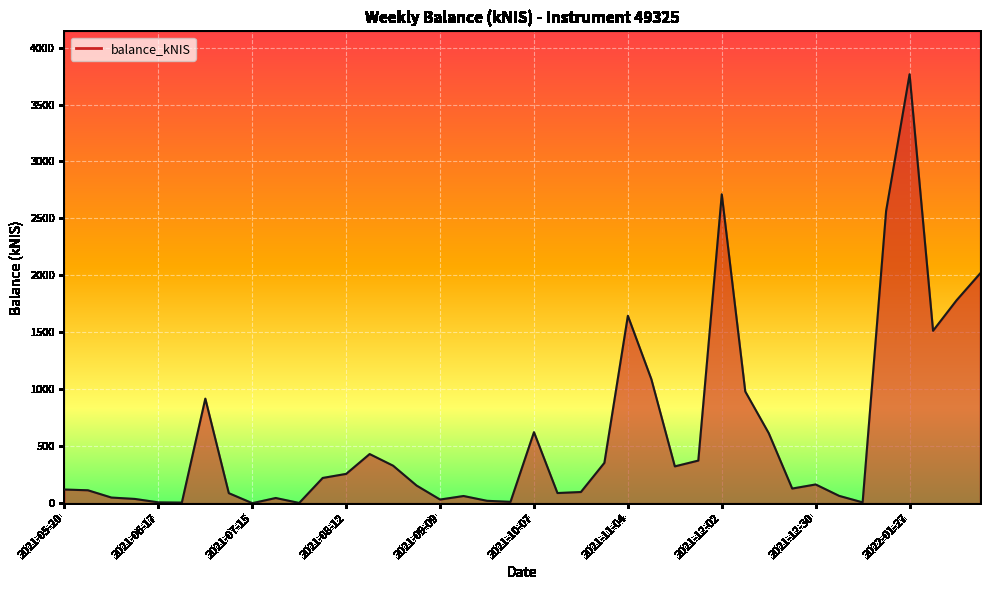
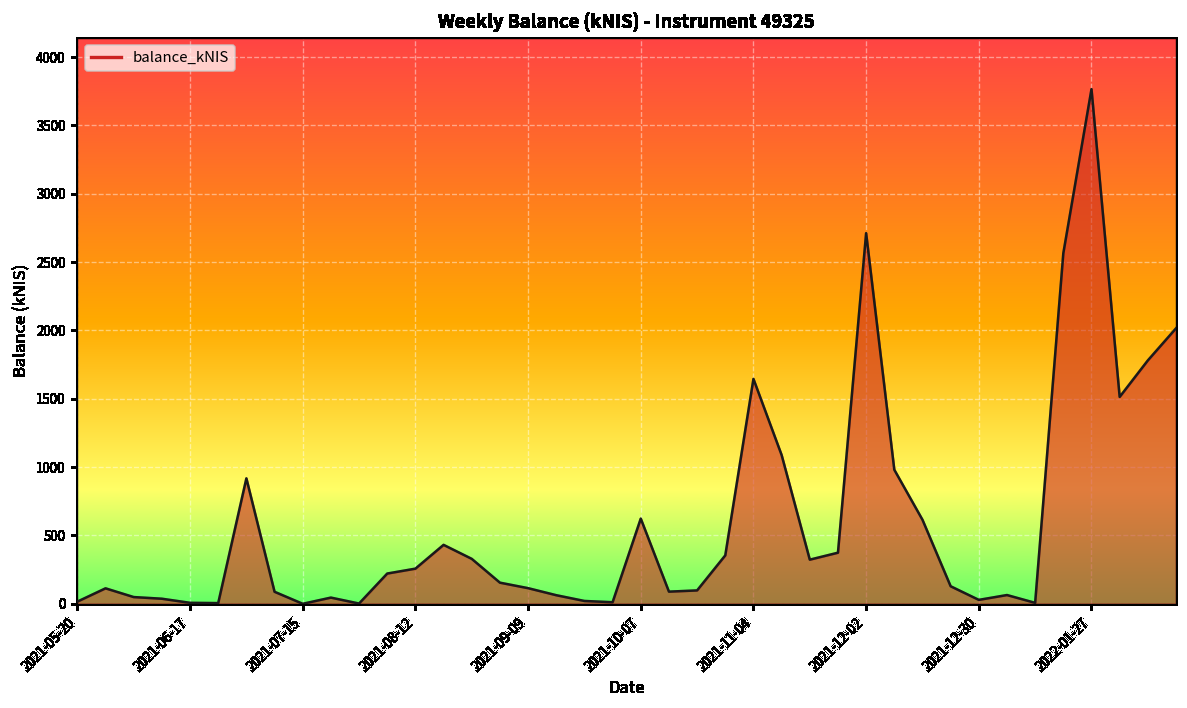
  {
-   "2021-05-20": 120,
+   "2021-05-20": 20,
    "2021-06-17": 10,
    "2021-07-15": 0,
    "2021-08-12": 260,
-   "2021-09-09": 30,
+   "2021-09-09": 110,
    "2021-10-07": 620,
    "2021-11-04": 1650,
    "2021-12-02": 2710,
-   "2021-12-30": 160,
+   "2021-12-30": 30,
    "2022-01-27": 3770
  }
